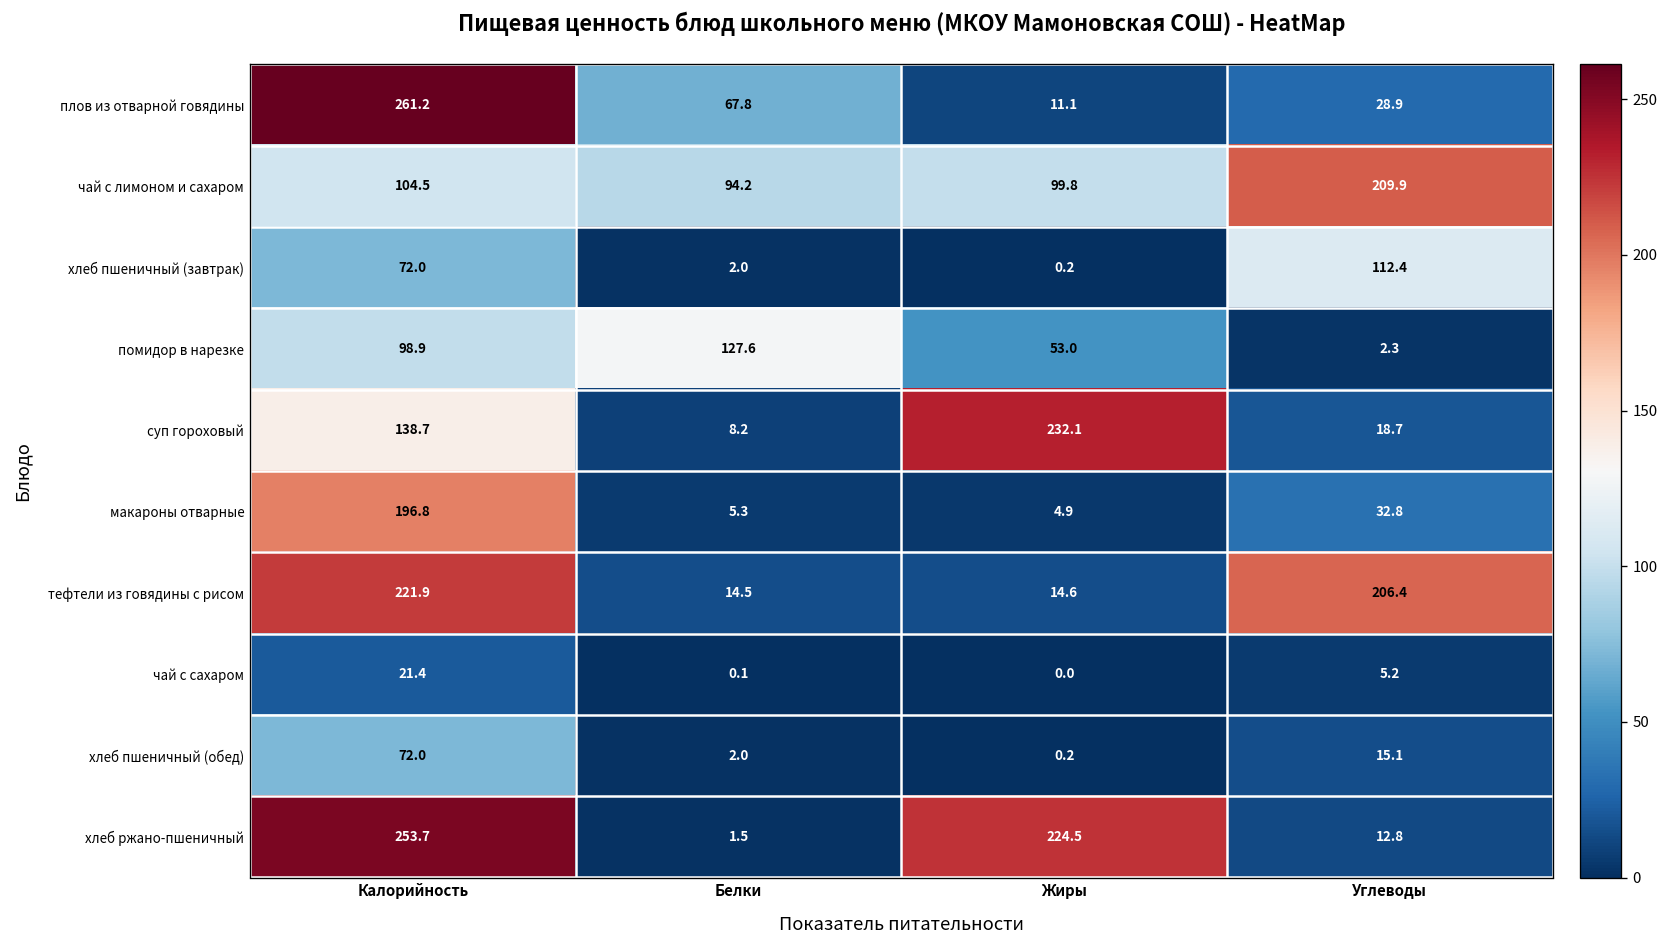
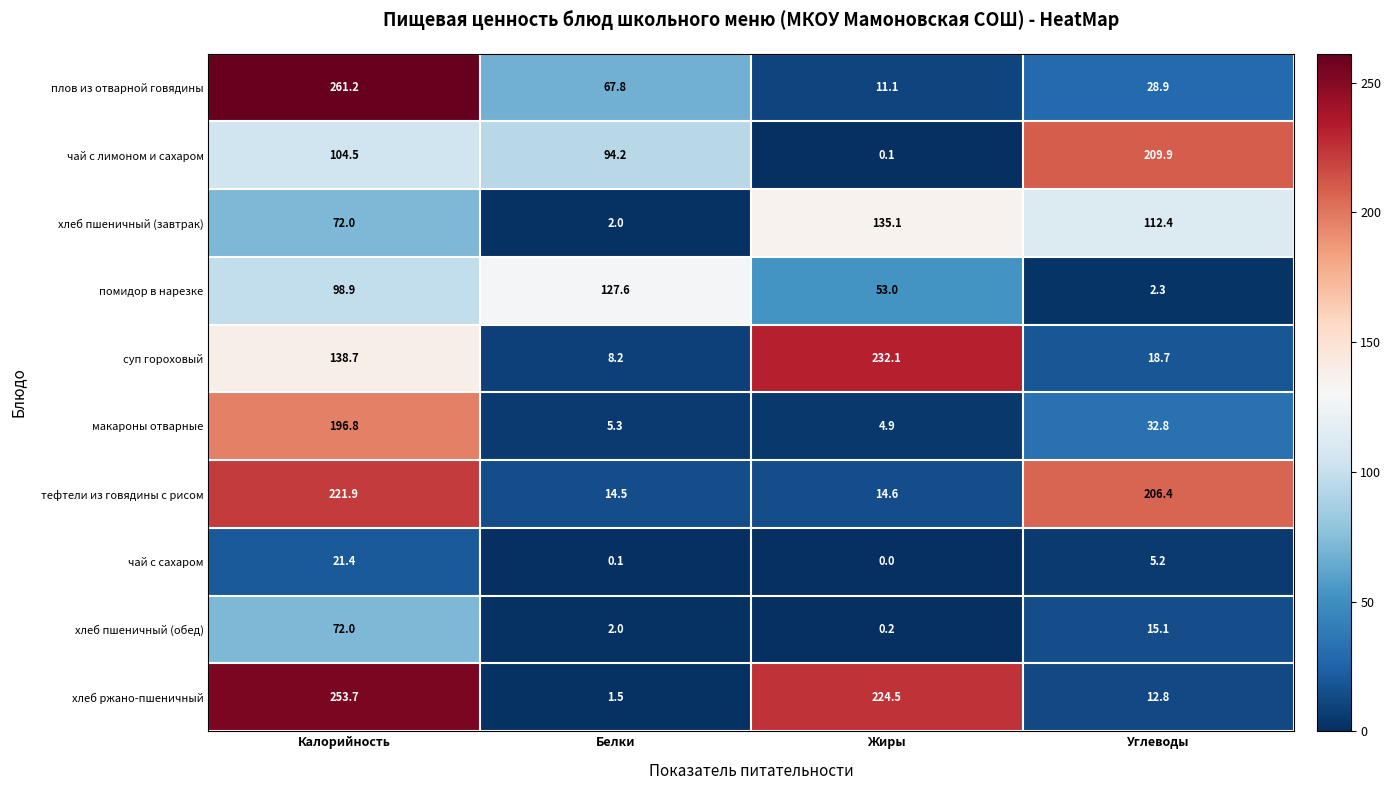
  {
    "плов из отварной говядины": {
      "Калорийность": 261.2,
      "Белки": 67.8,
      "Жиры": 11.1,
      "Углеводы": 28.9
    },
    "чай с лимоном и сахаром": {
      "Калорийность": 104.5,
      "Белки": 94.2,
-     "Жиры": 99.8,
+     "Жиры": 0.1,
      "Углеводы": 209.9
    },
    "хлеб пшеничный (завтрак)": {
      "Калорийность": 72.0,
      "Белки": 2.0,
-     "Жиры": 0.2,
+     "Жиры": 135.1,
      "Углеводы": 112.4
    },
    "помидор в нарезке": {
      "Калорийность": 98.9,
      "Белки": 127.6,
      "Жиры": 53.0,
      "Углеводы": 2.3
    },
    "суп гороховый": {
      "Калорийность": 138.7,
      "Белки": 8.2,
      "Жиры": 232.1,
      "Углеводы": 18.7
    },
    "макароны отварные": {
      "Калорийность": 196.8,
      "Белки": 5.3,
      "Жиры": 4.9,
      "Углеводы": 32.8
    },
    "тефтели из говядины с рисом": {
      "Калорийность": 221.9,
      "Белки": 14.5,
      "Жиры": 14.6,
      "Углеводы": 206.4
    },
    "чай с сахаром": {
      "Калорийность": 21.4,
      "Белки": 0.1,
      "Жиры": 0.0,
      "Углеводы": 5.2
    },
    "хлеб пшеничный (обед)": {
      "Калорийность": 72.0,
      "Белки": 2.0,
      "Жиры": 0.2,
      "Углеводы": 15.1
    },
    "хлеб ржано-пшеничный": {
      "Калорийность": 253.7,
      "Белки": 1.5,
      "Жиры": 224.5,
      "Углеводы": 12.8
    }
  }
